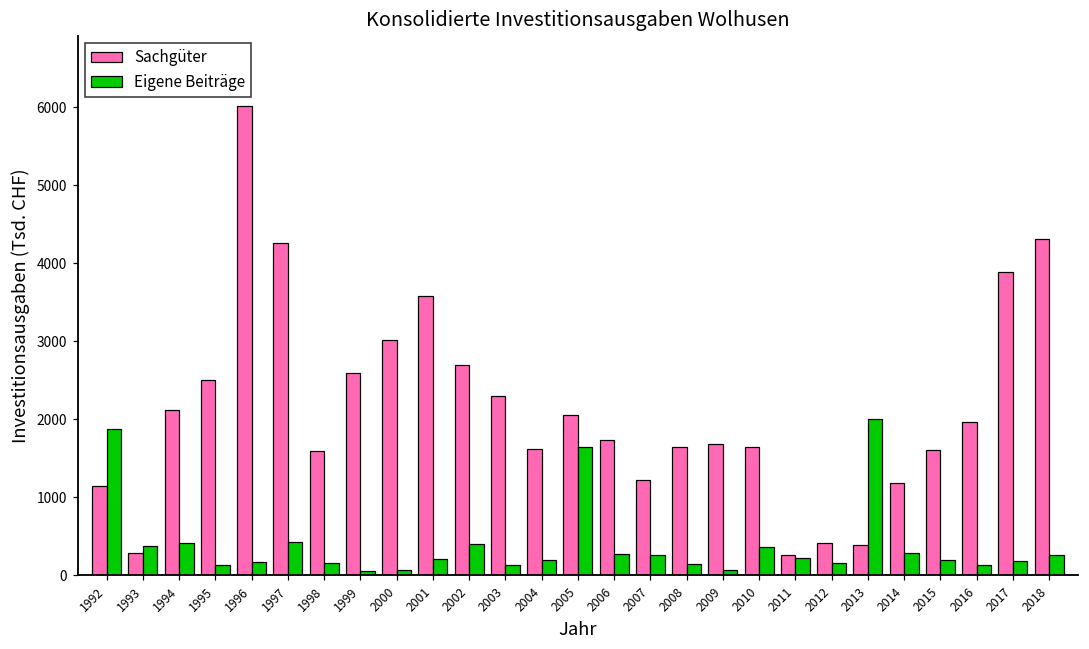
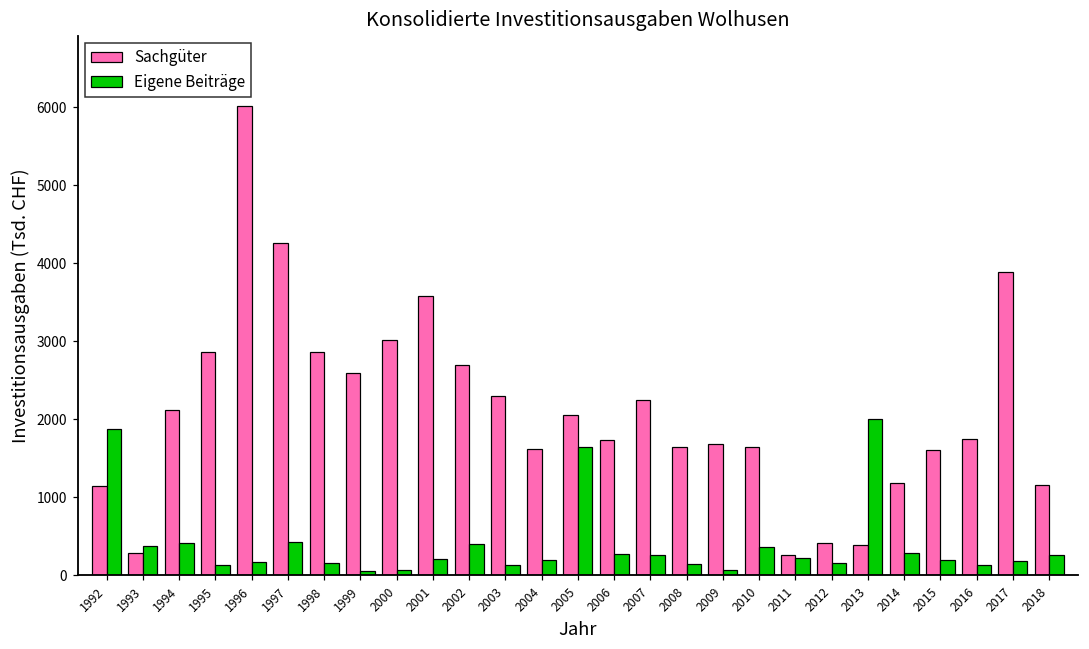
  {
    "Sachgüter": {
      "1992": 1100,
      "1993": 300,
      "1994": 2100,
-     "1995": 2500,
+     "1995": 2900,
      "1996": 6000,
      "1997": 4300,
-     "1998": 1600,
+     "1998": 2900,
      "1999": 2600,
      "2000": 3000,
      "2001": 3600,
      "2002": 2700,
      "2003": 2300,
      "2004": 1600,
      "2005": 2100,
      "2006": 1700,
-     "2007": 1200,
+     "2007": 2200,
      "2008": 1600,
      "2009": 1700,
      "2010": 1600,
      "2011": 300,
      "2012": 400,
      "2013": 400,
      "2014": 1200,
      "2015": 1600,
-     "2016": 2000,
+     "2016": 1700,
      "2017": 3900,
-     "2018": 4300
+     "2018": 1200
    },
    "Eigene Beiträge": {
      "1992": 1900,
      "1993": 400,
      "1994": 400,
      "1995": 100,
      "1996": 200,
      "1997": 400,
      "1998": 200,
      "1999": 100,
      "2000": 100,
      "2001": 200,
      "2002": 400,
      "2003": 100,
      "2004": 200,
      "2005": 1600,
      "2006": 300,
      "2007": 300,
      "2008": 100,
      "2009": 100,
      "2010": 400,
      "2011": 200,
      "2012": 200,
      "2013": 2000,
      "2014": 300,
      "2015": 200,
      "2016": 100,
      "2017": 200,
      "2018": 300
    }
  }
